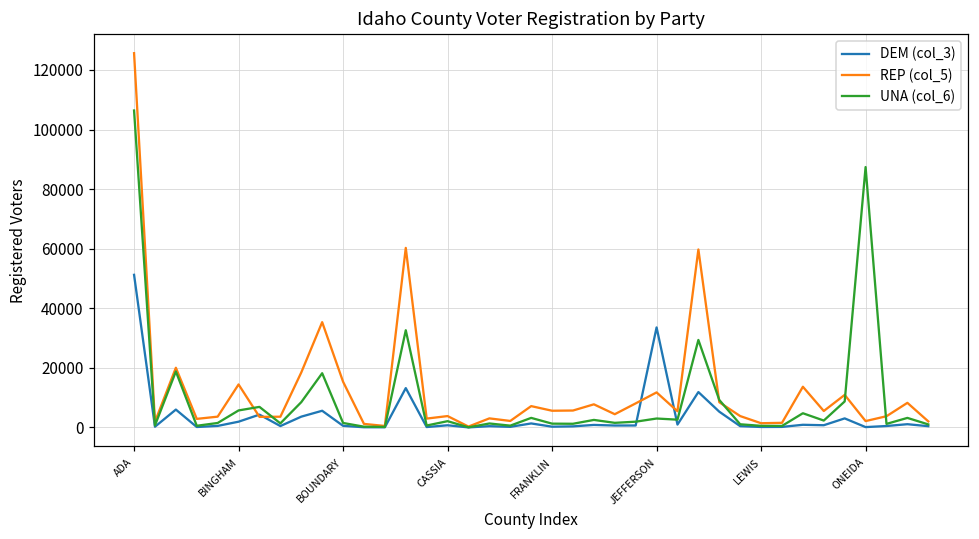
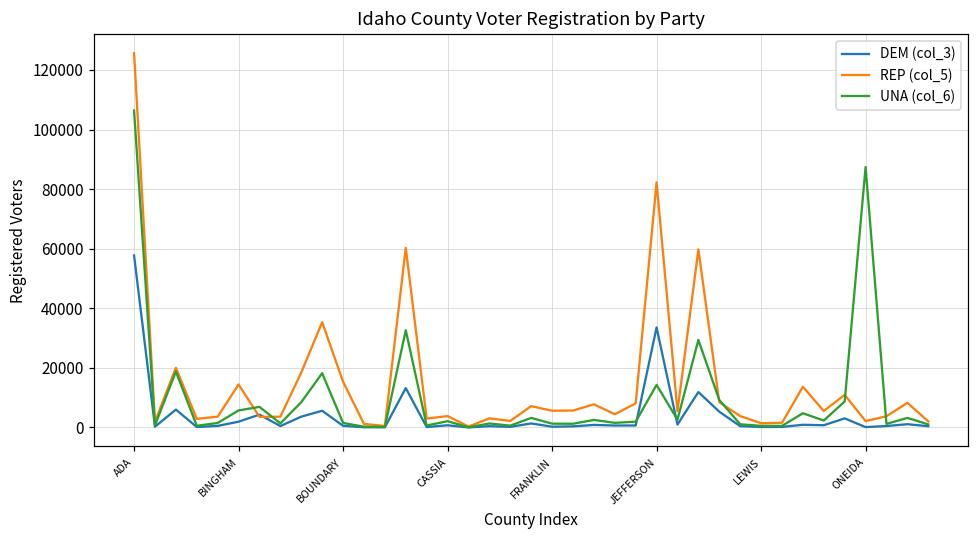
  {
    "DEM (col_3)": {
-     "ADA": 51000,
+     "ADA": 58000,
      "BINGHAM": 2000,
      "BOUNDARY": 1000,
      "CASSIA": 1000,
      "FRANKLIN": 0,
      "JEFFERSON": 34000,
      "ONEIDA": 0
    },
    "REP (col_5)": {
      "ADA": 126000,
      "BINGHAM": 14000,
      "BOUNDARY": 15000,
      "CASSIA": 4000,
      "FRANKLIN": 6000,
-     "JEFFERSON": 12000,
+     "JEFFERSON": 82000,
      "ONEIDA": 2000
    },
    "UNA (col_6)": {
      "ADA": 106000,
      "BINGHAM": 6000,
      "BOUNDARY": 2000,
      "CASSIA": 2000,
      "FRANKLIN": 1000,
-     "JEFFERSON": 3000,
+     "JEFFERSON": 14000,
      "ONEIDA": 87000
    }
  }
